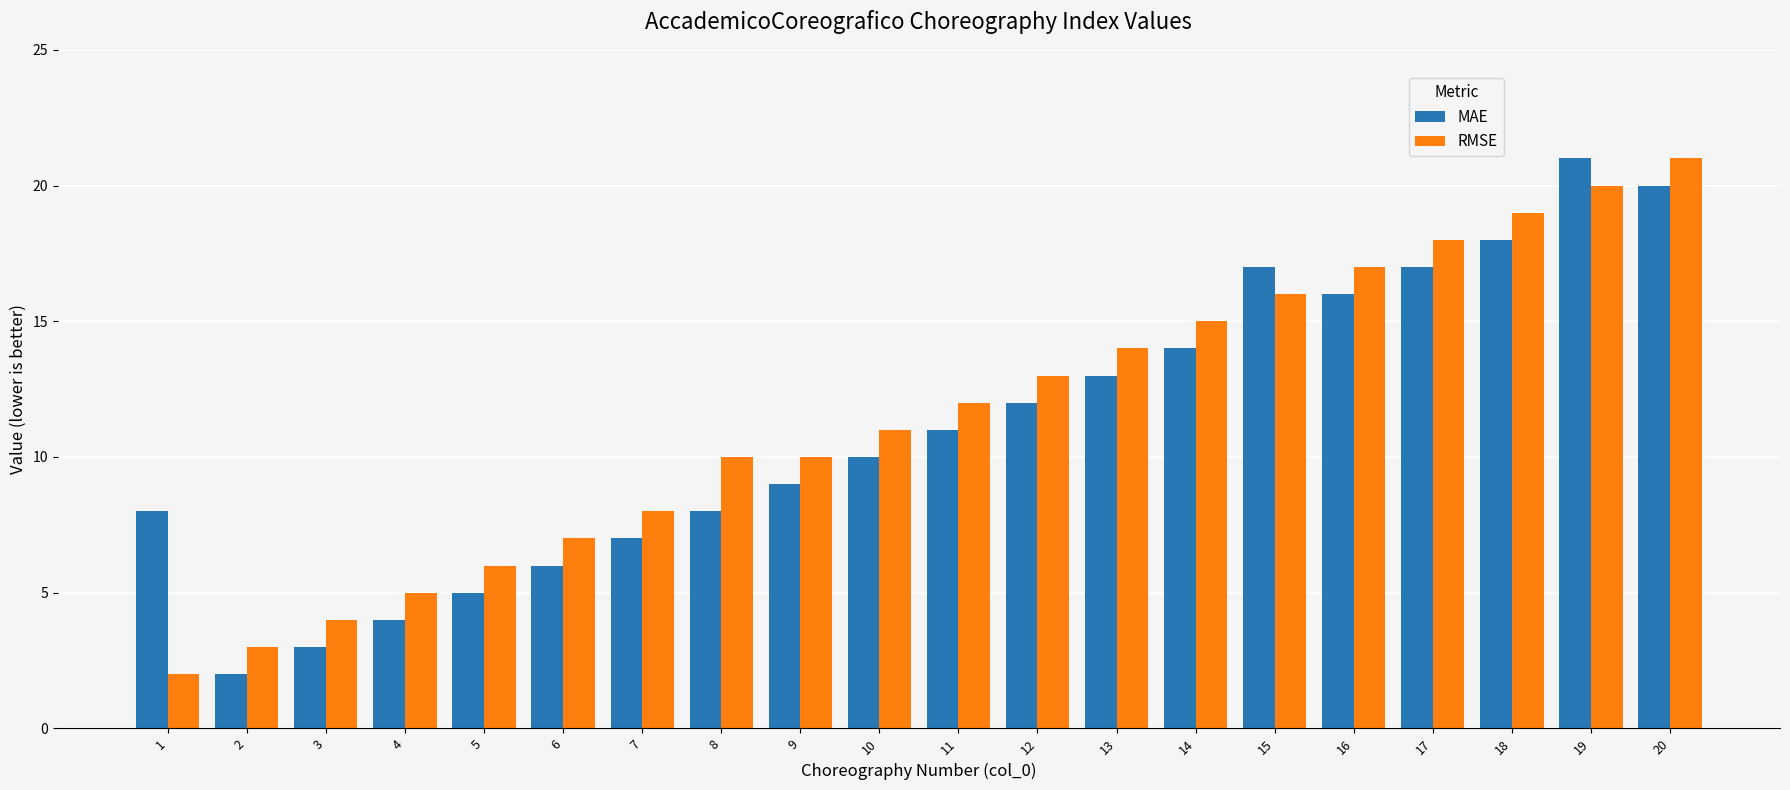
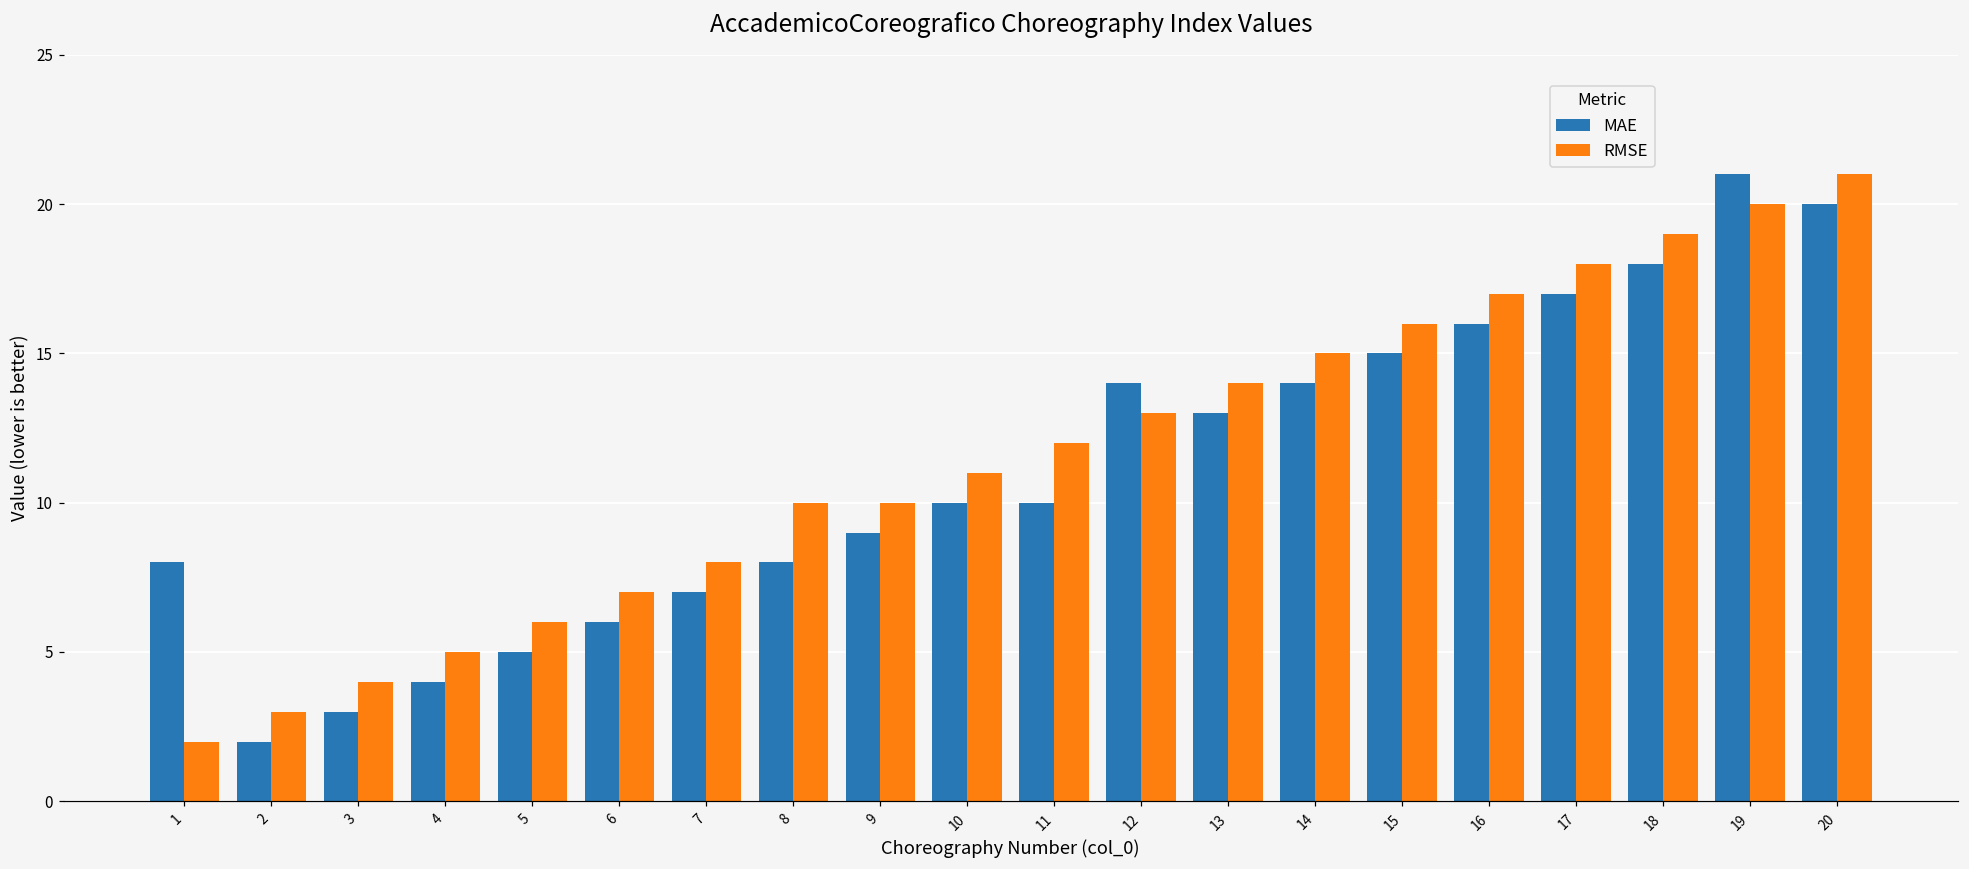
  {
    "MAE": {
      "1": 8,
      "2": 2,
      "3": 3,
      "4": 4,
      "5": 5,
      "6": 6,
      "7": 7,
      "8": 8,
      "9": 9,
      "10": 10,
-     "11": 11,
-     "12": 12,
+     "11": 10,
+     "12": 14,
      "13": 13,
      "14": 14,
-     "15": 17,
+     "15": 15,
      "16": 16,
      "17": 17,
      "18": 18,
      "19": 21,
      "20": 20
    },
    "RMSE": {
      "1": 2,
      "2": 3,
      "3": 4,
      "4": 5,
      "5": 6,
      "6": 7,
      "7": 8,
      "8": 10,
      "9": 10,
      "10": 11,
      "11": 12,
      "12": 13,
      "13": 14,
      "14": 15,
      "15": 16,
      "16": 17,
      "17": 18,
      "18": 19,
      "19": 20,
      "20": 21
    }
  }
